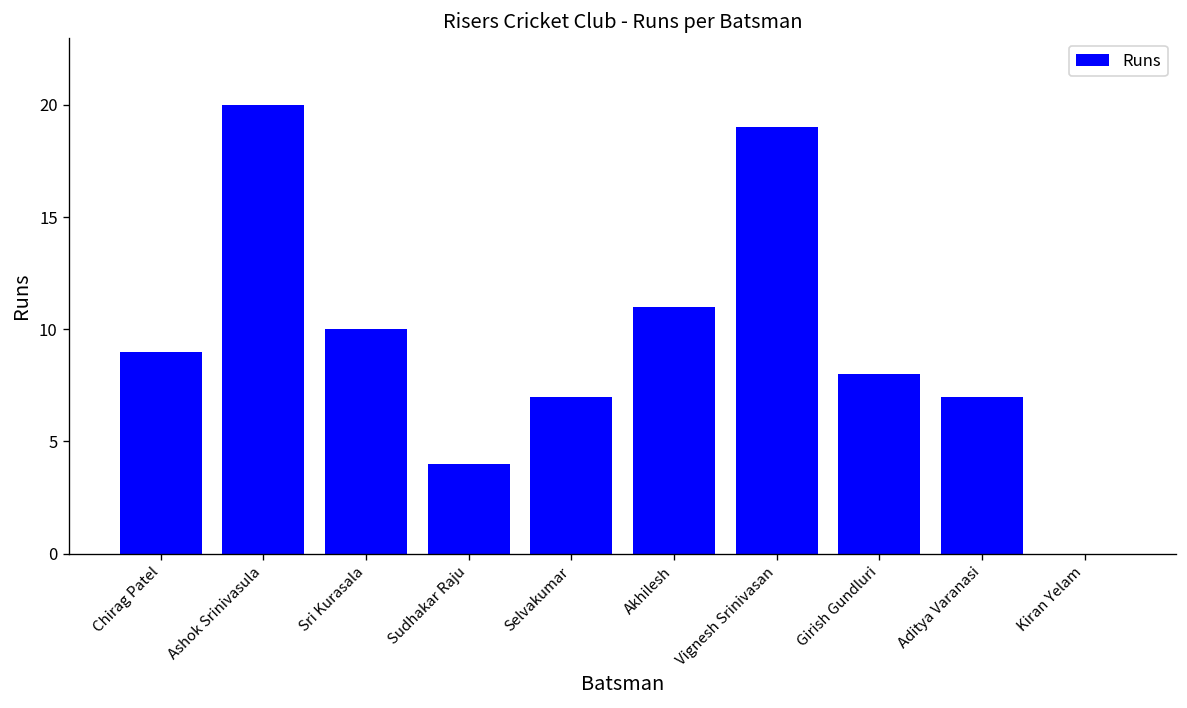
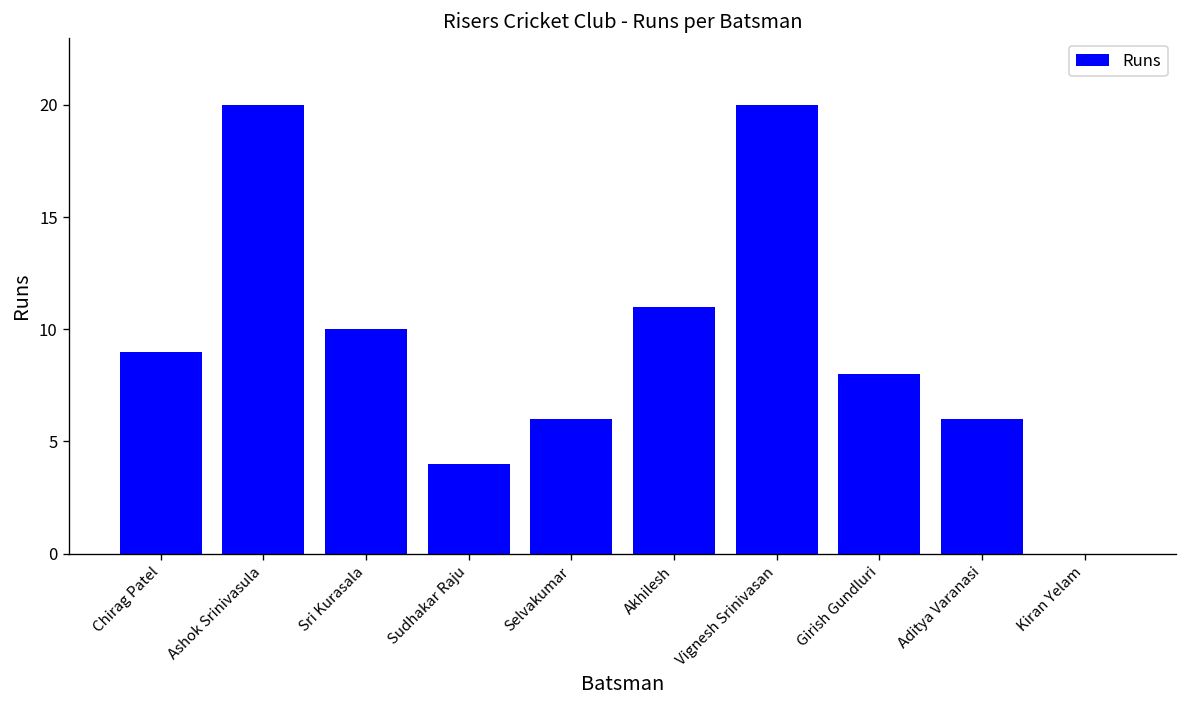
  {
    "Chirag Patel": 9,
    "Ashok Srinivasula": 20,
    "Sri Kurasala": 10,
    "Sudhakar Raju": 4,
-   "Selvakumar": 7,
+   "Selvakumar": 6,
    "Akhilesh": 11,
-   "Vignesh Srinivasan": 19,
+   "Vignesh Srinivasan": 20,
    "Girish Gundluri": 8,
-   "Aditya Varanasi": 7,
+   "Aditya Varanasi": 6,
    "Kiran Yelam": 0
  }
